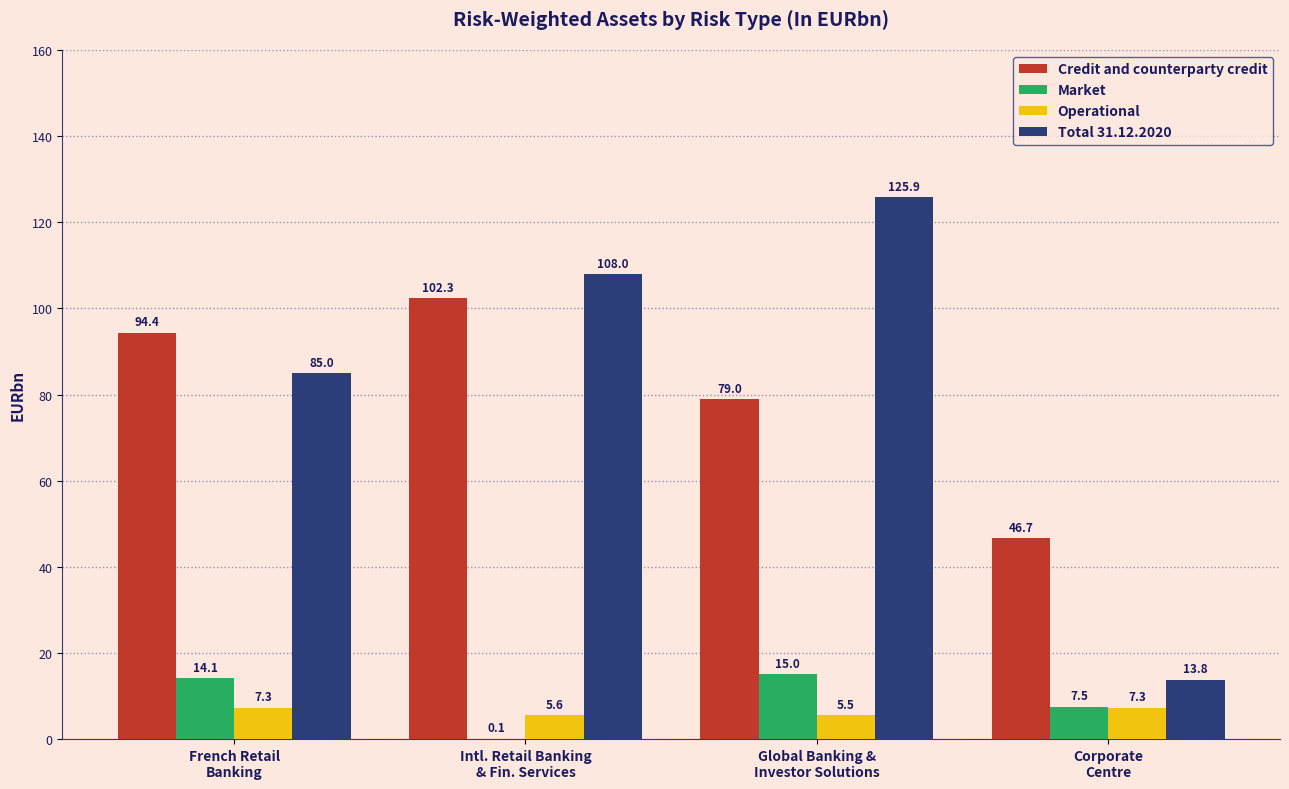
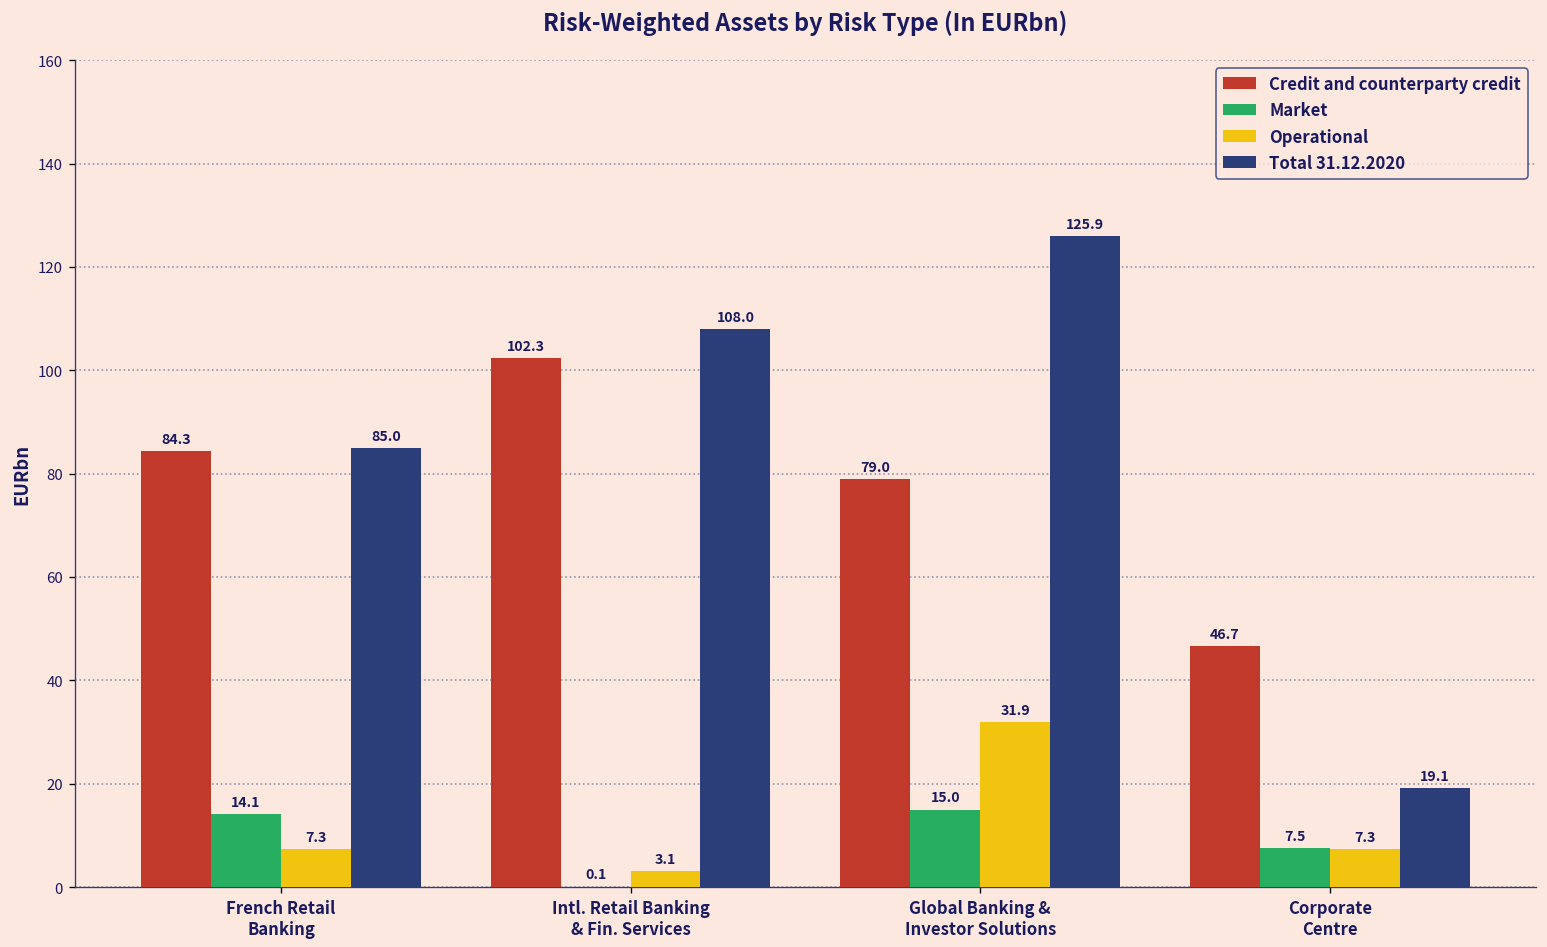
  {
    "Credit and counterparty credit": {
-     "French Retail Banking": 94.4,
+     "French Retail Banking": 84.3,
      "Intl. Retail Banking & Fin. Services": 102.3,
      "Global Banking & Investor Solutions": 79.0,
      "Corporate Centre": 46.7
    },
    "Market": {
      "French Retail Banking": 14.1,
      "Intl. Retail Banking & Fin. Services": 0.1,
      "Global Banking & Investor Solutions": 15.0,
      "Corporate Centre": 7.5
    },
    "Operational": {
      "French Retail Banking": 7.3,
-     "Intl. Retail Banking & Fin. Services": 5.6,
-     "Global Banking & Investor Solutions": 5.5,
+     "Intl. Retail Banking & Fin. Services": 3.1,
+     "Global Banking & Investor Solutions": 31.9,
      "Corporate Centre": 7.3
    },
    "Total 31.12.2020": {
      "French Retail Banking": 85.0,
      "Intl. Retail Banking & Fin. Services": 108.0,
      "Global Banking & Investor Solutions": 125.9,
-     "Corporate Centre": 13.8
+     "Corporate Centre": 19.1
    }
  }
